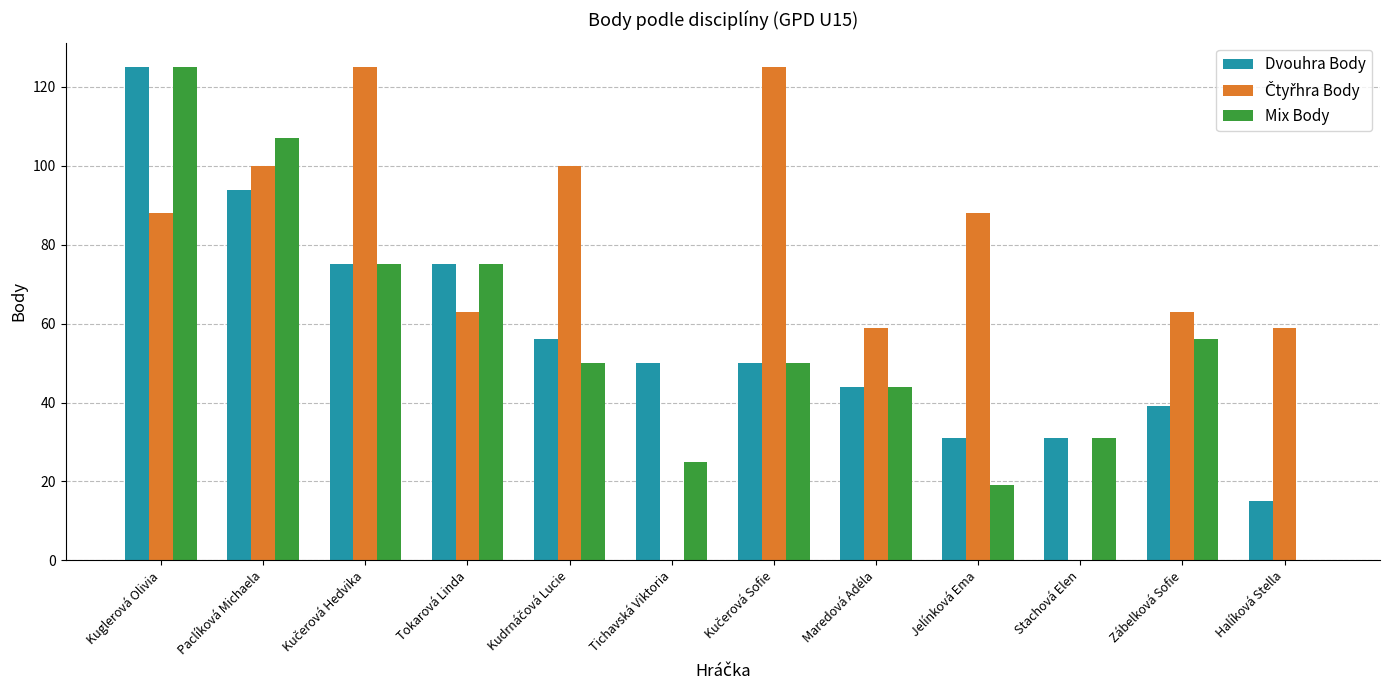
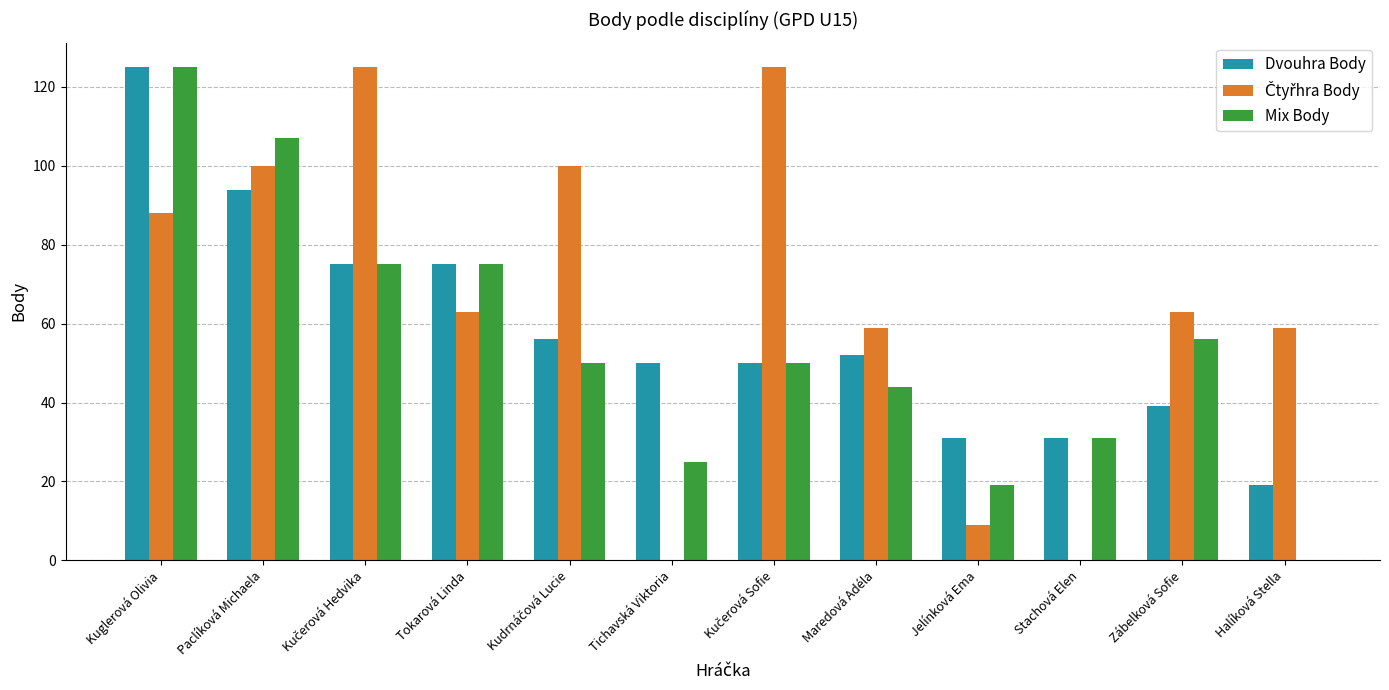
  {
    "Dvouhra Body": {
      "Kuglerová Olivia": 125,
      "Paclíková Michaela": 94,
      "Kučerová Hedvika": 75,
      "Tokarová Linda": 75,
      "Kudrnáčová Lucie": 56,
      "Tichavská Viktoria": 50,
      "Kučerová Sofie": 50,
-     "Maredová Adéla": 44,
+     "Maredová Adéla": 52,
      "Jelínková Ema": 31,
      "Stachová Elen": 31,
      "Zábelková Sofie": 39,
-     "Halíková Stella": 15
+     "Halíková Stella": 19
    },
    "Čtyřhra Body": {
      "Kuglerová Olivia": 88,
      "Paclíková Michaela": 100,
      "Kučerová Hedvika": 125,
      "Tokarová Linda": 63,
      "Kudrnáčová Lucie": 100,
      "Tichavská Viktoria": 0,
      "Kučerová Sofie": 125,
      "Maredová Adéla": 59,
-     "Jelínková Ema": 88,
+     "Jelínková Ema": 9,
      "Stachová Elen": 0,
      "Zábelková Sofie": 63,
      "Halíková Stella": 59
    },
    "Mix Body": {
      "Kuglerová Olivia": 125,
      "Paclíková Michaela": 107,
      "Kučerová Hedvika": 75,
      "Tokarová Linda": 75,
      "Kudrnáčová Lucie": 50,
      "Tichavská Viktoria": 25,
      "Kučerová Sofie": 50,
      "Maredová Adéla": 44,
      "Jelínková Ema": 19,
      "Stachová Elen": 31,
      "Zábelková Sofie": 56,
      "Halíková Stella": 0
    }
  }
